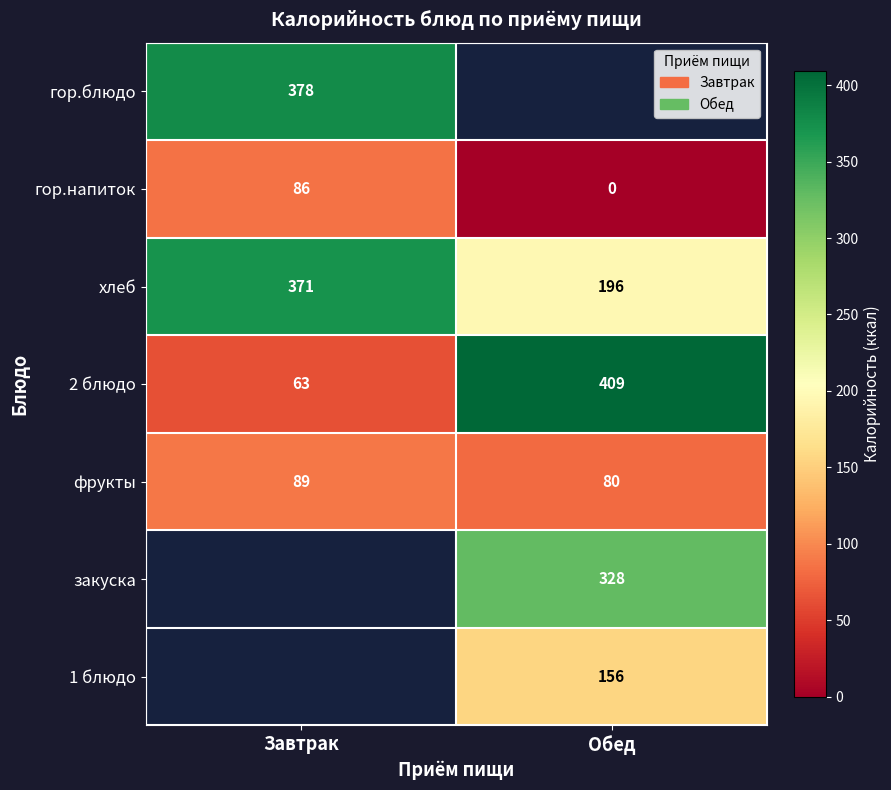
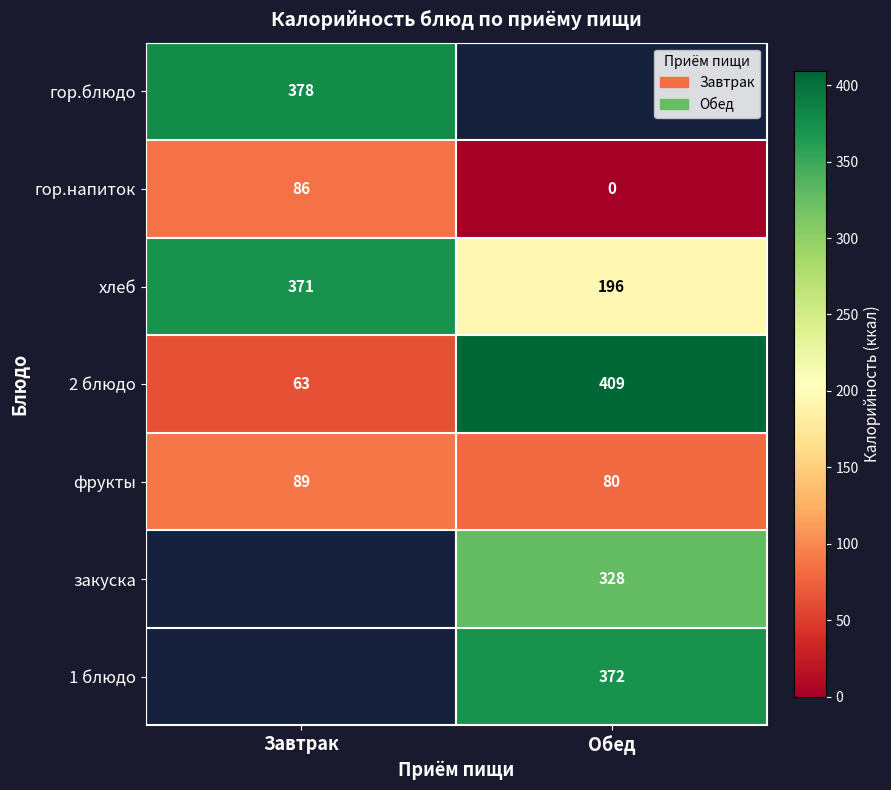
  {
    "гор.блюдо": {
      "Завтрак": 378
    },
    "гор.напиток": {
      "Завтрак": 86,
      "Обед": 0
    },
    "хлеб": {
      "Завтрак": 371,
      "Обед": 196
    },
    "2 блюдо": {
      "Завтрак": 63,
      "Обед": 409
    },
    "фрукты": {
      "Завтрак": 89,
      "Обед": 80
    },
    "закуска": {
      "Обед": 328
    },
    "1 блюдо": {
-     "Обед": 156
+     "Обед": 372
    }
  }
